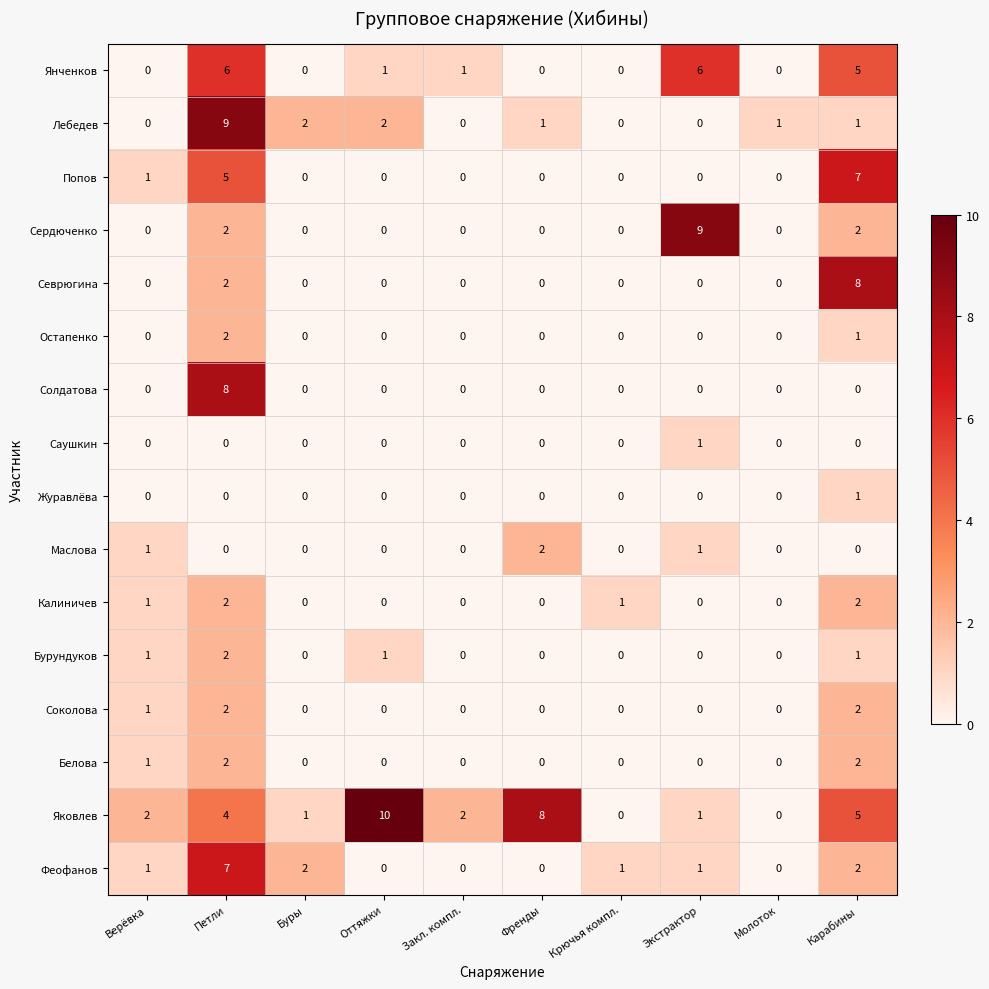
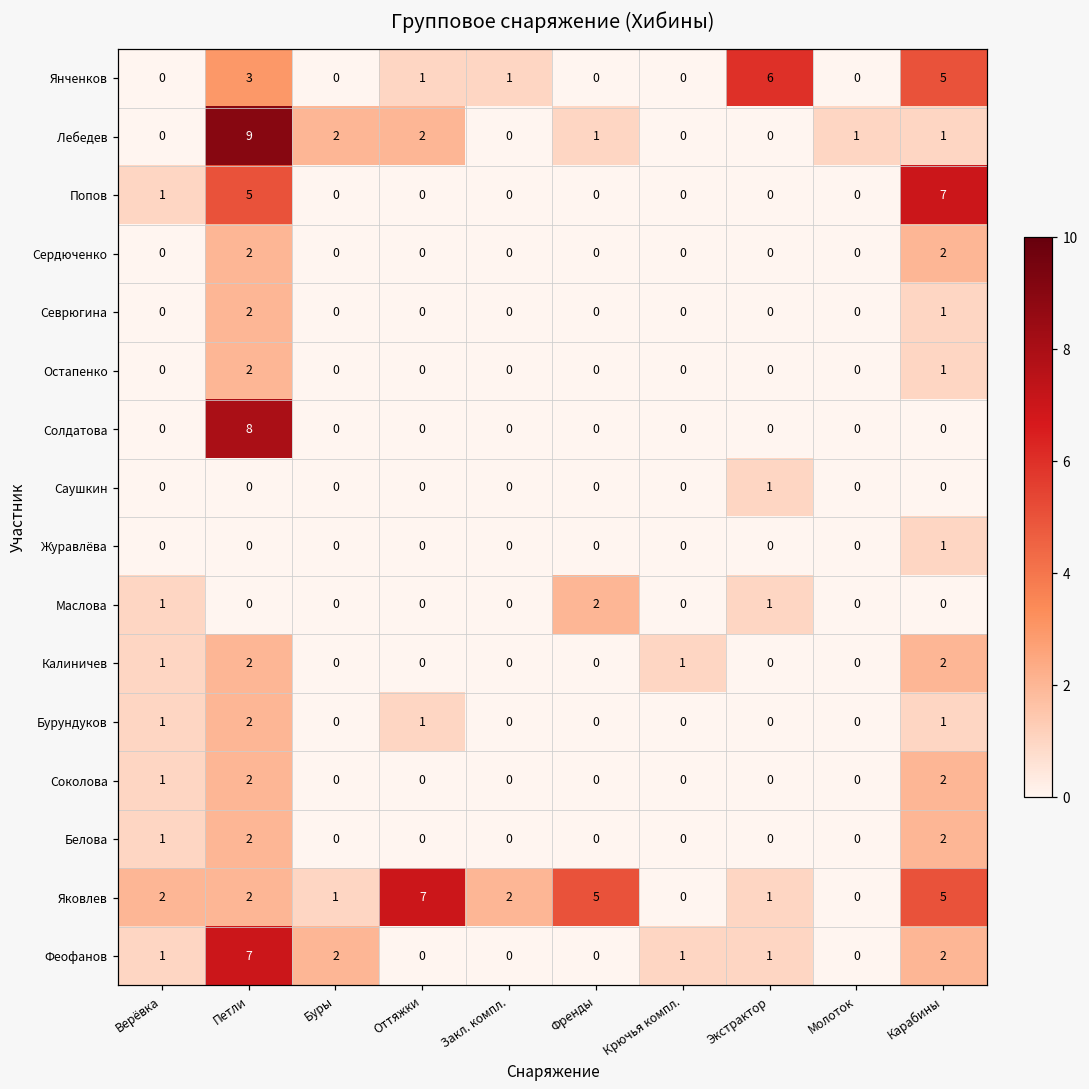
  {
    "Янченков": {
      "Верёвка": 0,
-     "Петли": 6,
+     "Петли": 3,
      "Буры": 0,
      "Оттяжки": 1,
      "Закл. компл.": 1,
      "Френды": 0,
      "Крючья компл.": 0,
      "Экстрактор": 6,
      "Молоток": 0,
      "Карабины": 5
    },
    "Лебедев": {
      "Верёвка": 0,
      "Петли": 9,
      "Буры": 2,
      "Оттяжки": 2,
      "Закл. компл.": 0,
      "Френды": 1,
      "Крючья компл.": 0,
      "Экстрактор": 0,
      "Молоток": 1,
      "Карабины": 1
    },
    "Попов": {
      "Верёвка": 1,
      "Петли": 5,
      "Буры": 0,
      "Оттяжки": 0,
      "Закл. компл.": 0,
      "Френды": 0,
      "Крючья компл.": 0,
      "Экстрактор": 0,
      "Молоток": 0,
      "Карабины": 7
    },
    "Сердюченко": {
      "Верёвка": 0,
      "Петли": 2,
      "Буры": 0,
      "Оттяжки": 0,
      "Закл. компл.": 0,
      "Френды": 0,
      "Крючья компл.": 0,
-     "Экстрактор": 9,
+     "Экстрактор": 0,
      "Молоток": 0,
      "Карабины": 2
    },
    "Севрюгина": {
      "Верёвка": 0,
      "Петли": 2,
      "Буры": 0,
      "Оттяжки": 0,
      "Закл. компл.": 0,
      "Френды": 0,
      "Крючья компл.": 0,
      "Экстрактор": 0,
      "Молоток": 0,
-     "Карабины": 8
+     "Карабины": 1
    },
    "Остапенко": {
      "Верёвка": 0,
      "Петли": 2,
      "Буры": 0,
      "Оттяжки": 0,
      "Закл. компл.": 0,
      "Френды": 0,
      "Крючья компл.": 0,
      "Экстрактор": 0,
      "Молоток": 0,
      "Карабины": 1
    },
    "Солдатова": {
      "Верёвка": 0,
      "Петли": 8,
      "Буры": 0,
      "Оттяжки": 0,
      "Закл. компл.": 0,
      "Френды": 0,
      "Крючья компл.": 0,
      "Экстрактор": 0,
      "Молоток": 0,
      "Карабины": 0
    },
    "Саушкин": {
      "Верёвка": 0,
      "Петли": 0,
      "Буры": 0,
      "Оттяжки": 0,
      "Закл. компл.": 0,
      "Френды": 0,
      "Крючья компл.": 0,
      "Экстрактор": 1,
      "Молоток": 0,
      "Карабины": 0
    },
    "Журавлёва": {
      "Верёвка": 0,
      "Петли": 0,
      "Буры": 0,
      "Оттяжки": 0,
      "Закл. компл.": 0,
      "Френды": 0,
      "Крючья компл.": 0,
      "Экстрактор": 0,
      "Молоток": 0,
      "Карабины": 1
    },
    "Маслова": {
      "Верёвка": 1,
      "Петли": 0,
      "Буры": 0,
      "Оттяжки": 0,
      "Закл. компл.": 0,
      "Френды": 2,
      "Крючья компл.": 0,
      "Экстрактор": 1,
      "Молоток": 0,
      "Карабины": 0
    },
    "Калиничев": {
      "Верёвка": 1,
      "Петли": 2,
      "Буры": 0,
      "Оттяжки": 0,
      "Закл. компл.": 0,
      "Френды": 0,
      "Крючья компл.": 1,
      "Экстрактор": 0,
      "Молоток": 0,
      "Карабины": 2
    },
    "Бурундуков": {
      "Верёвка": 1,
      "Петли": 2,
      "Буры": 0,
      "Оттяжки": 1,
      "Закл. компл.": 0,
      "Френды": 0,
      "Крючья компл.": 0,
      "Экстрактор": 0,
      "Молоток": 0,
      "Карабины": 1
    },
    "Соколова": {
      "Верёвка": 1,
      "Петли": 2,
      "Буры": 0,
      "Оттяжки": 0,
      "Закл. компл.": 0,
      "Френды": 0,
      "Крючья компл.": 0,
      "Экстрактор": 0,
      "Молоток": 0,
      "Карабины": 2
    },
    "Белова": {
      "Верёвка": 1,
      "Петли": 2,
      "Буры": 0,
      "Оттяжки": 0,
      "Закл. компл.": 0,
      "Френды": 0,
      "Крючья компл.": 0,
      "Экстрактор": 0,
      "Молоток": 0,
      "Карабины": 2
    },
    "Яковлев": {
      "Верёвка": 2,
-     "Петли": 4,
+     "Петли": 2,
      "Буры": 1,
-     "Оттяжки": 10,
+     "Оттяжки": 7,
      "Закл. компл.": 2,
-     "Френды": 8,
+     "Френды": 5,
      "Крючья компл.": 0,
      "Экстрактор": 1,
      "Молоток": 0,
      "Карабины": 5
    },
    "Феофанов": {
      "Верёвка": 1,
      "Петли": 7,
      "Буры": 2,
      "Оттяжки": 0,
      "Закл. компл.": 0,
      "Френды": 0,
      "Крючья компл.": 1,
      "Экстрактор": 1,
      "Молоток": 0,
      "Карабины": 2
    }
  }
